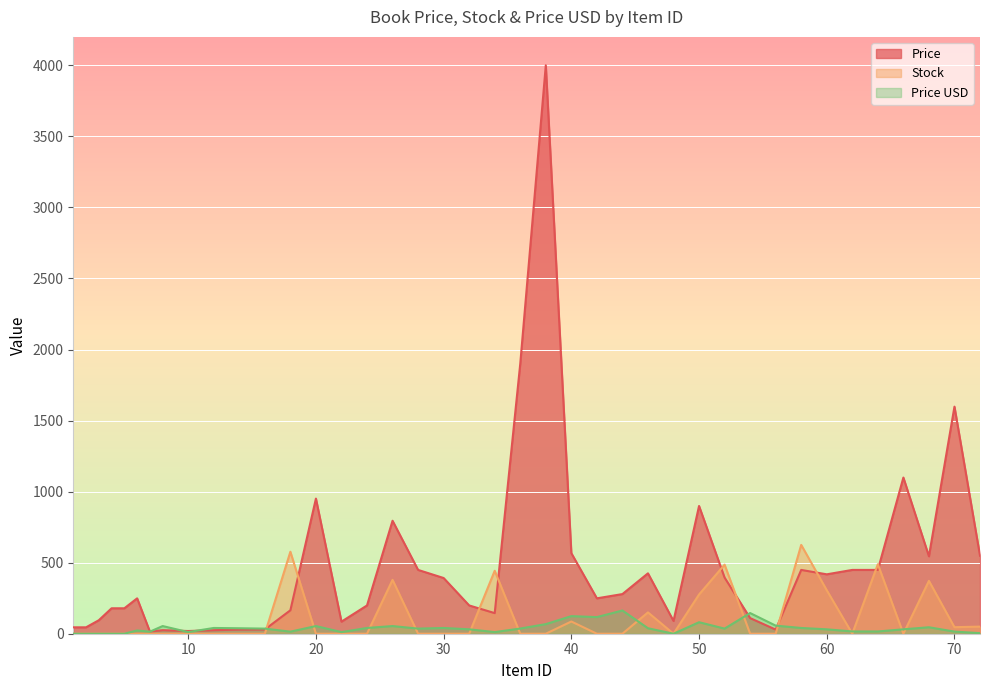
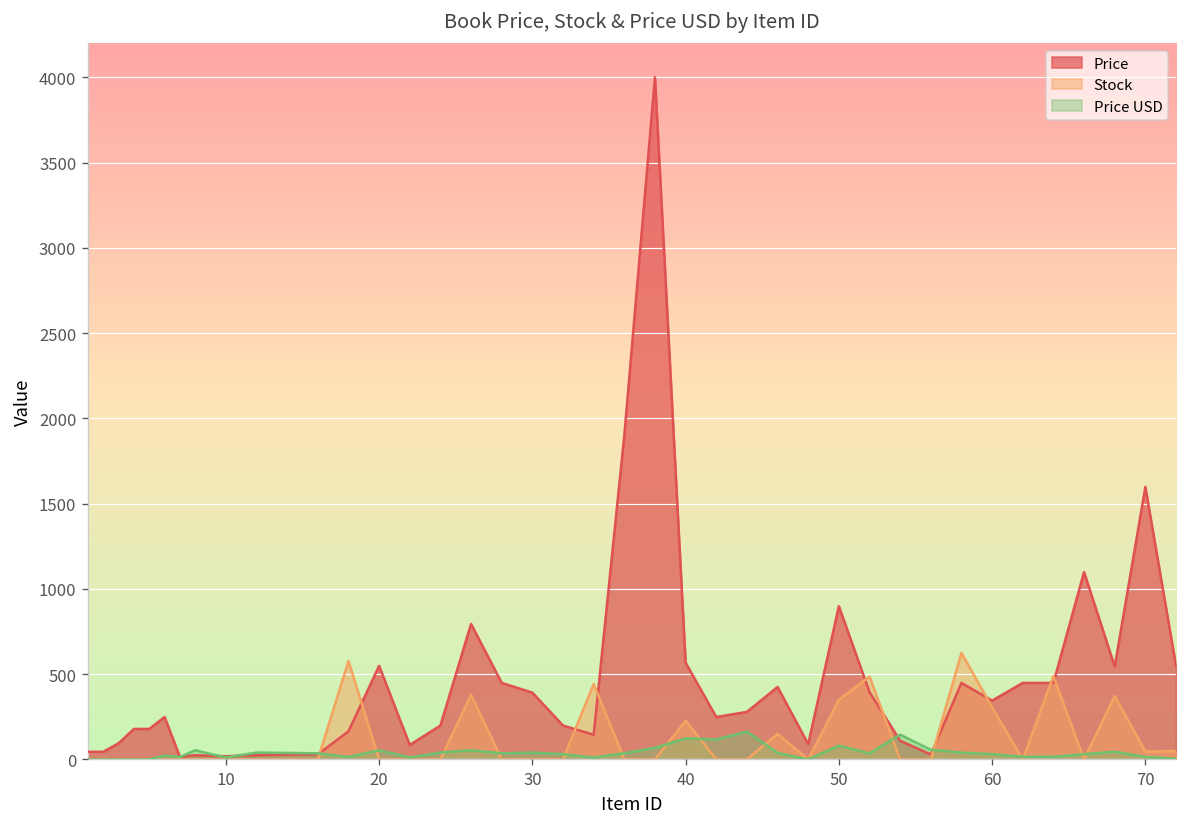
  {
    "Price": {
-     "20": 950,
+     "20": 550,
      "30": 390,
      "40": 570,
      "50": 900,
-     "60": 420,
+     "60": 350,
      "70": 1600
    },
    "Stock": {
      "20": 0,
      "30": 0,
-     "40": 90,
-     "50": 280,
+     "40": 230,
+     "50": 350,
      "60": 310,
      "70": 50
    },
    "Price USD": {
      "20": 50,
      "30": 40,
      "40": 120,
      "50": 80,
      "60": 30,
      "70": 20
    }
  }
